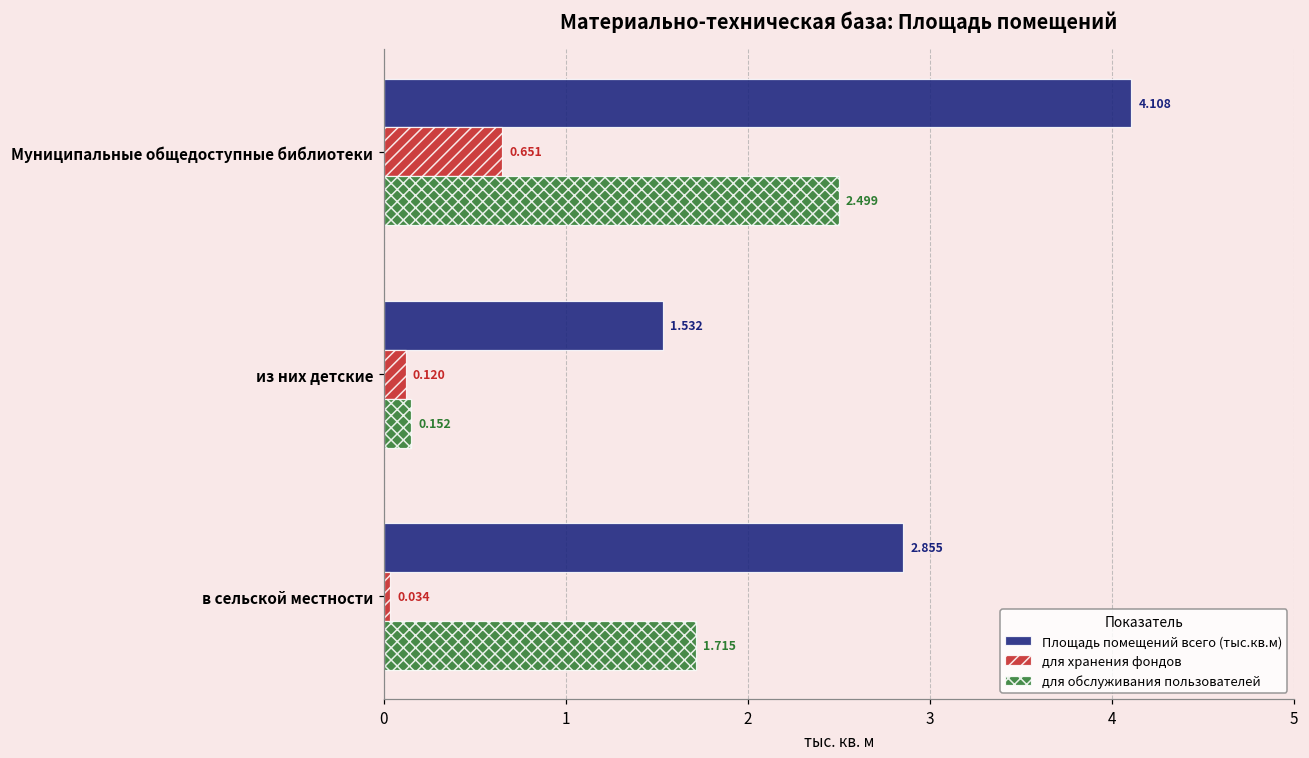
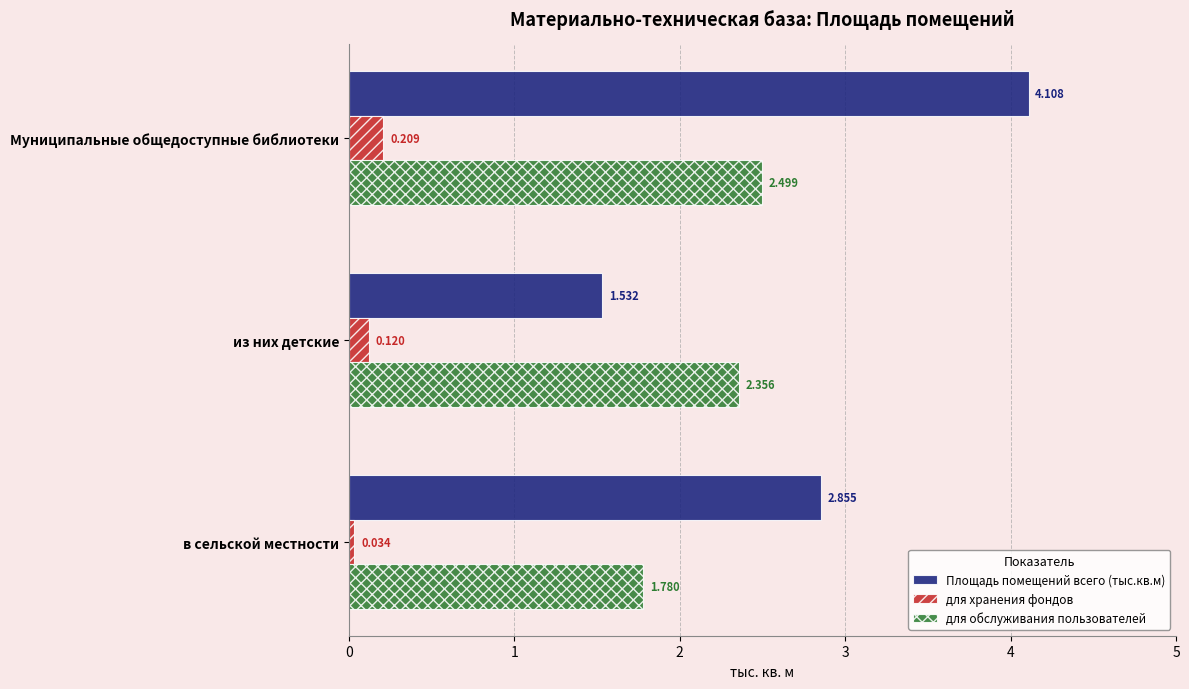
  {
    "Площадь помещений всего (тыс.кв.м)": {
      "Муниципальные общедоступные библиотеки": 4.108,
      "из них детские": 1.532,
      "в сельской местности": 2.855
    },
    "для хранения фондов": {
-     "Муниципальные общедоступные библиотеки": 0.651,
+     "Муниципальные общедоступные библиотеки": 0.209,
      "из них детские": 0.120,
      "в сельской местности": 0.034
    },
    "для обслуживания пользователей": {
      "Муниципальные общедоступные библиотеки": 2.499,
-     "из них детские": 0.152,
-     "в сельской местности": 1.715
+     "из них детские": 2.356,
+     "в сельской местности": 1.780
    }
  }
